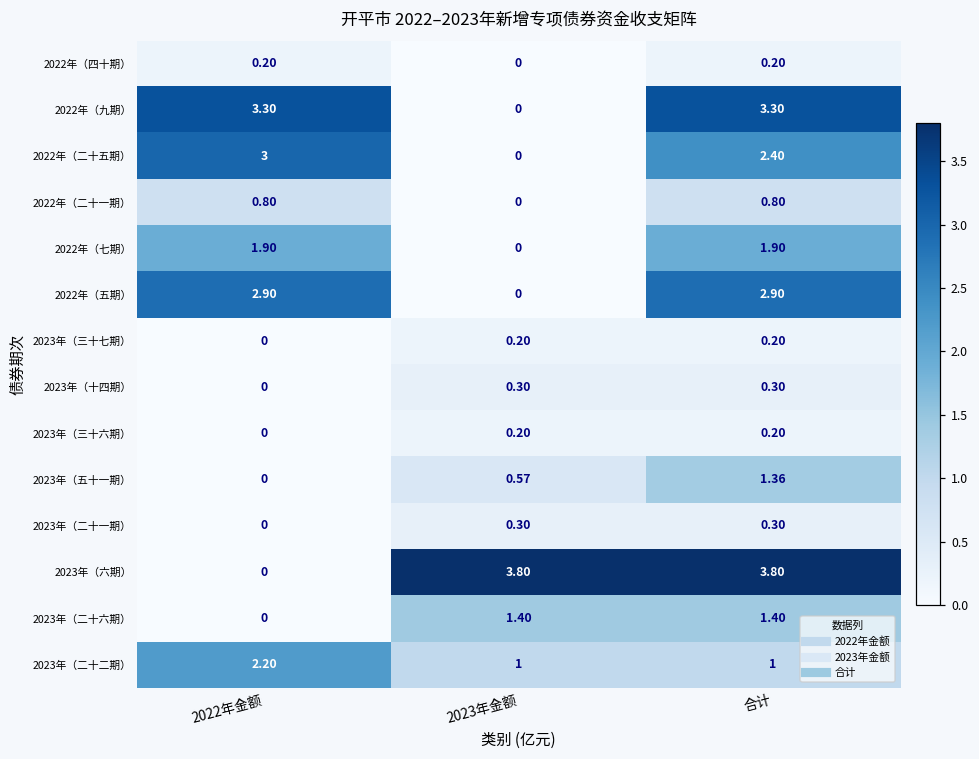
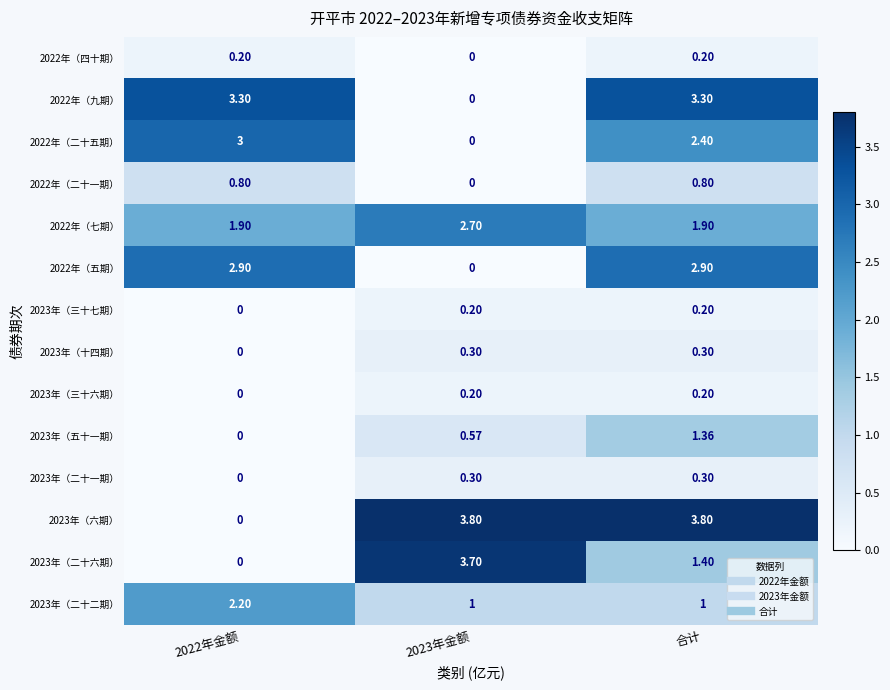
  {
    "2022年（四十期）": {
      "2022年金额": 0.20,
      "2023年金额": 0,
      "合计": 0.20
    },
    "2022年（九期）": {
      "2022年金额": 3.30,
      "2023年金额": 0,
      "合计": 3.30
    },
    "2022年（二十五期）": {
      "2022年金额": 3,
      "2023年金额": 0,
      "合计": 2.40
    },
    "2022年（二十一期）": {
      "2022年金额": 0.80,
      "2023年金额": 0,
      "合计": 0.80
    },
    "2022年（七期）": {
      "2022年金额": 1.90,
-     "2023年金额": 0,
+     "2023年金额": 2.70,
      "合计": 1.90
    },
    "2022年（五期）": {
      "2022年金额": 2.90,
      "2023年金额": 0,
      "合计": 2.90
    },
    "2023年（三十七期）": {
      "2022年金额": 0,
      "2023年金额": 0.20,
      "合计": 0.20
    },
    "2023年（十四期）": {
      "2022年金额": 0,
      "2023年金额": 0.30,
      "合计": 0.30
    },
    "2023年（三十六期）": {
      "2022年金额": 0,
      "2023年金额": 0.20,
      "合计": 0.20
    },
    "2023年（五十一期）": {
      "2022年金额": 0,
      "2023年金额": 0.57,
      "合计": 1.36
    },
    "2023年（二十一期）": {
      "2022年金额": 0,
      "2023年金额": 0.30,
      "合计": 0.30
    },
    "2023年（六期）": {
      "2022年金额": 0,
      "2023年金额": 3.80,
      "合计": 3.80
    },
    "2023年（二十六期）": {
      "2022年金额": 0,
-     "2023年金额": 1.40,
+     "2023年金额": 3.70,
      "合计": 1.40
    },
    "2023年（二十二期）": {
      "2022年金额": 2.20,
      "2023年金额": 1,
      "合计": 1
    }
  }
